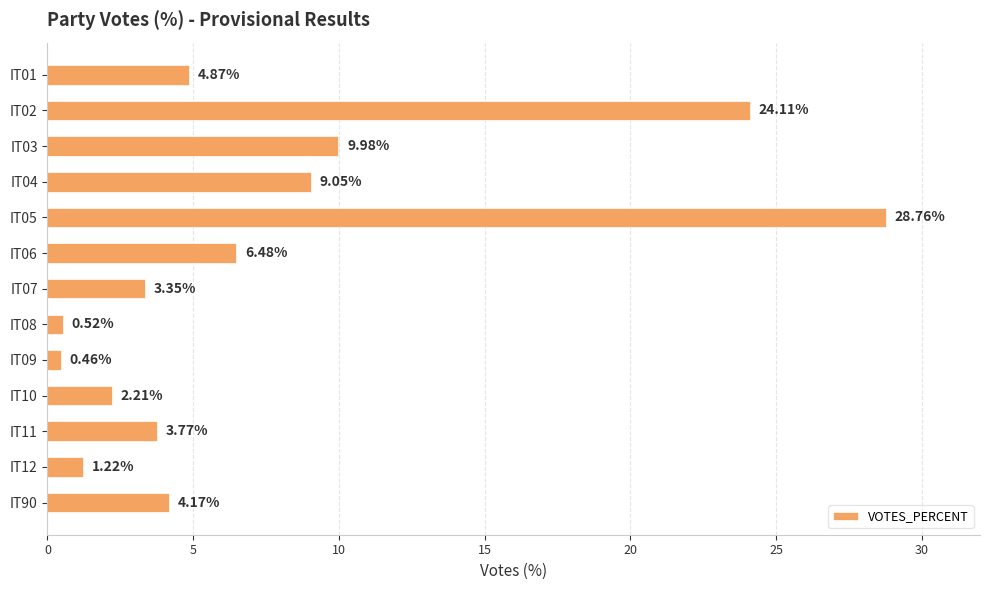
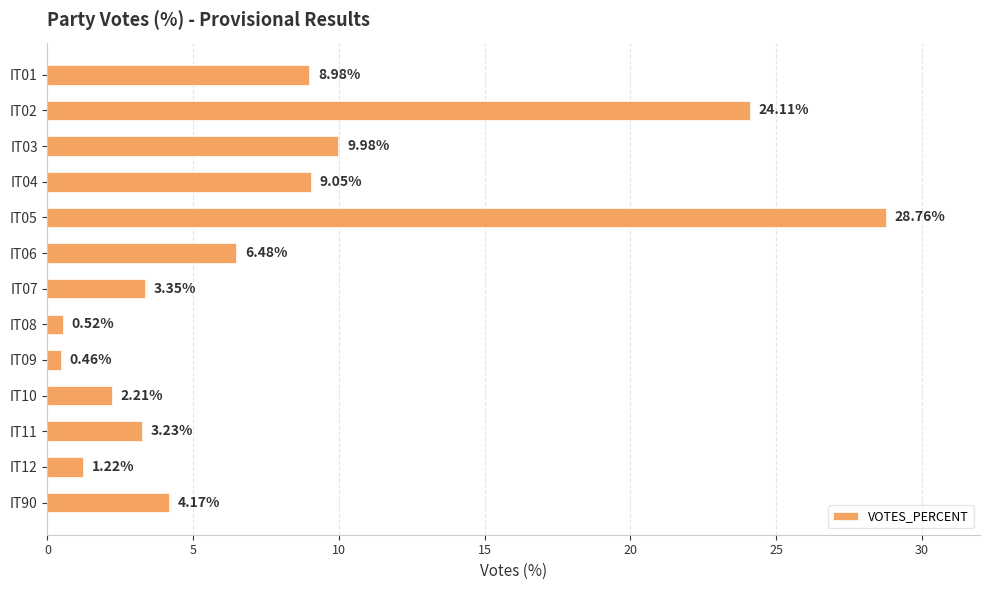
  {
-   "IT01": "4.87%",
+   "IT01": "8.98%",
    "IT02": "24.11%",
    "IT03": "9.98%",
    "IT04": "9.05%",
    "IT05": "28.76%",
    "IT06": "6.48%",
    "IT07": "3.35%",
    "IT08": "0.52%",
    "IT09": "0.46%",
    "IT10": "2.21%",
-   "IT11": "3.77%",
+   "IT11": "3.23%",
    "IT12": "1.22%",
    "IT90": "4.17%"
  }
